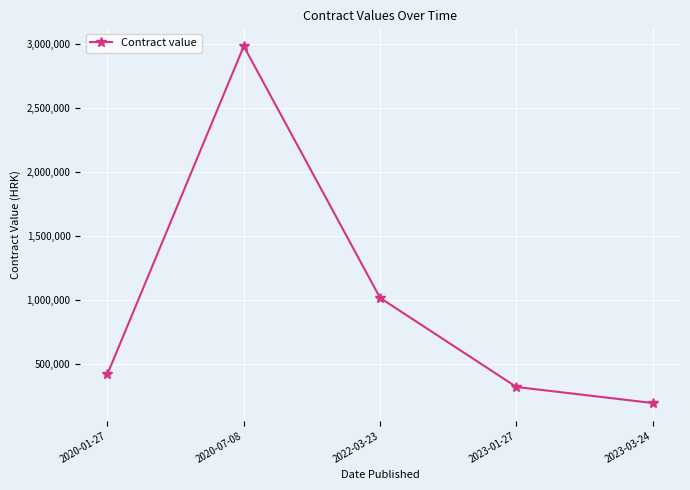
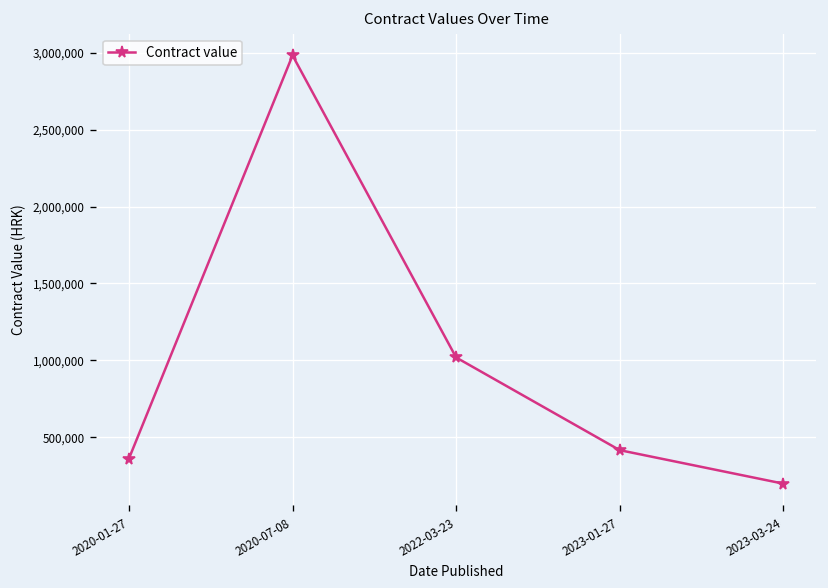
  {
-   "2020-01-27": "420,000",
+   "2020-01-27": "360,000",
    "2020-07-08": "2,980,000",
    "2022-03-23": "1,020,000",
-   "2023-01-27": "320,000",
+   "2023-01-27": "420,000",
    "2023-03-24": "200,000"
  }
